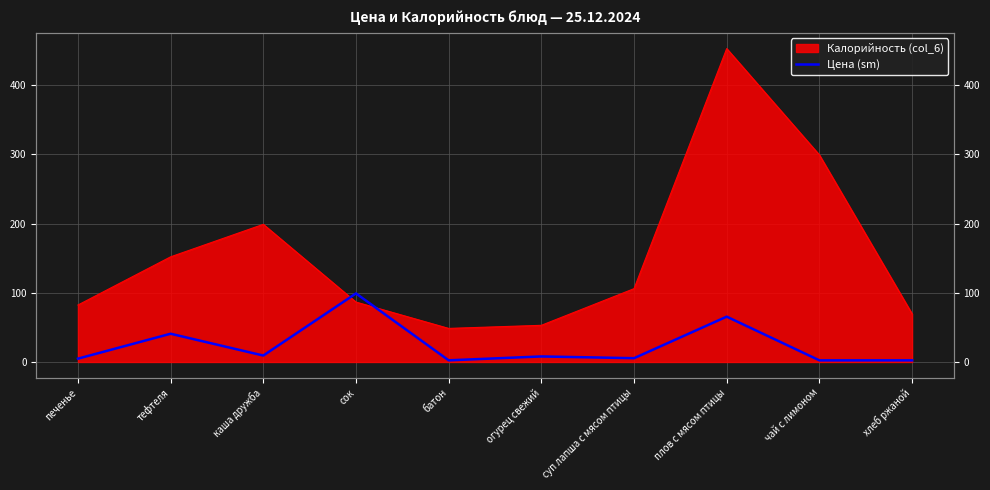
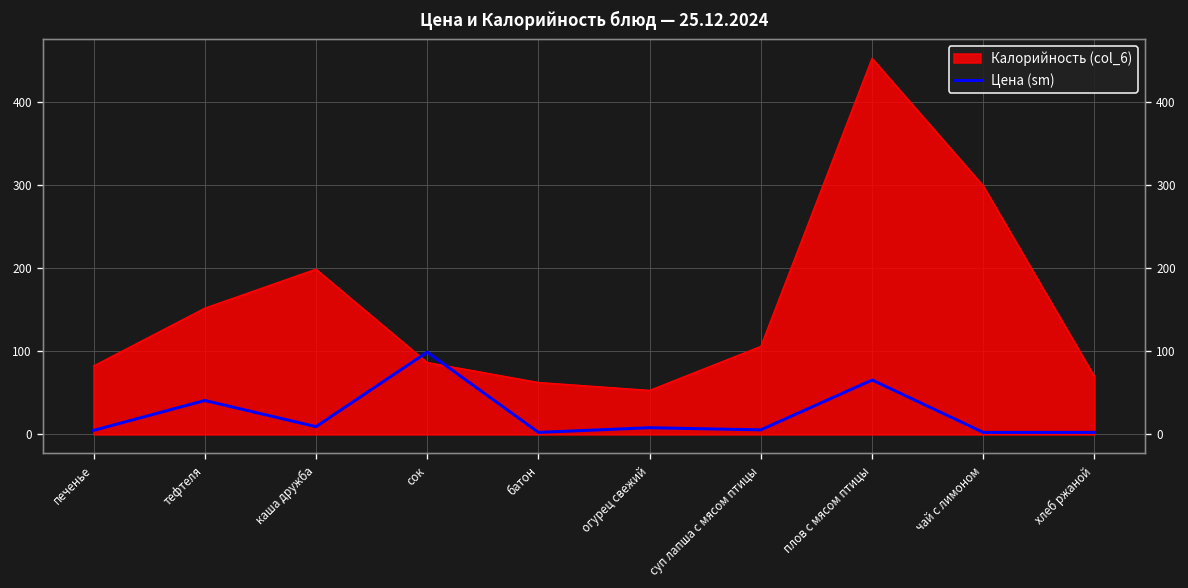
  {
    "Калорийность (col_6)": {
      "печенье": 80,
      "тефтеля": 150,
      "каша дружба": 200,
      "сок": 90,
-     "батон": 50,
+     "батон": 60,
      "огурец свежий": 50,
      "суп лапша с мясом птицы": 110,
      "плов с мясом птицы": 450,
      "чай с лимоном": 300,
      "хлеб ржаной": 70
    },
    "Цена (sm)": {
      "печенье": 0,
      "тефтеля": 40,
      "каша дружба": 10,
      "сок": 100,
      "батон": 0,
      "огурец свежий": 10,
      "суп лапша с мясом птицы": 10,
      "плов с мясом птицы": 70,
      "чай с лимоном": 0,
      "хлеб ржаной": 0
    }
  }
